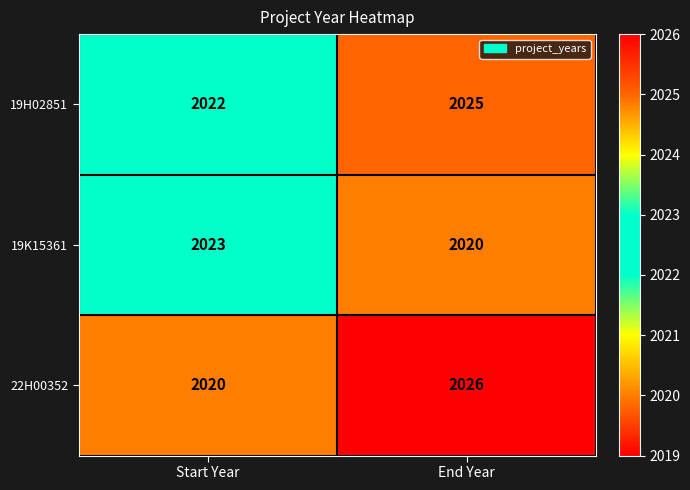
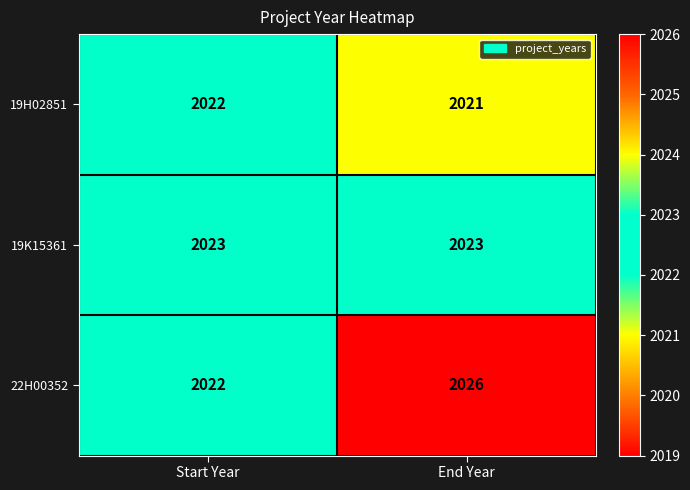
  {
    "19H02851": {
      "Start Year": 2022,
-     "End Year": 2025
+     "End Year": 2021
    },
    "19K15361": {
      "Start Year": 2023,
-     "End Year": 2020
+     "End Year": 2023
    },
    "22H00352": {
-     "Start Year": 2020,
+     "Start Year": 2022,
      "End Year": 2026
    }
  }
